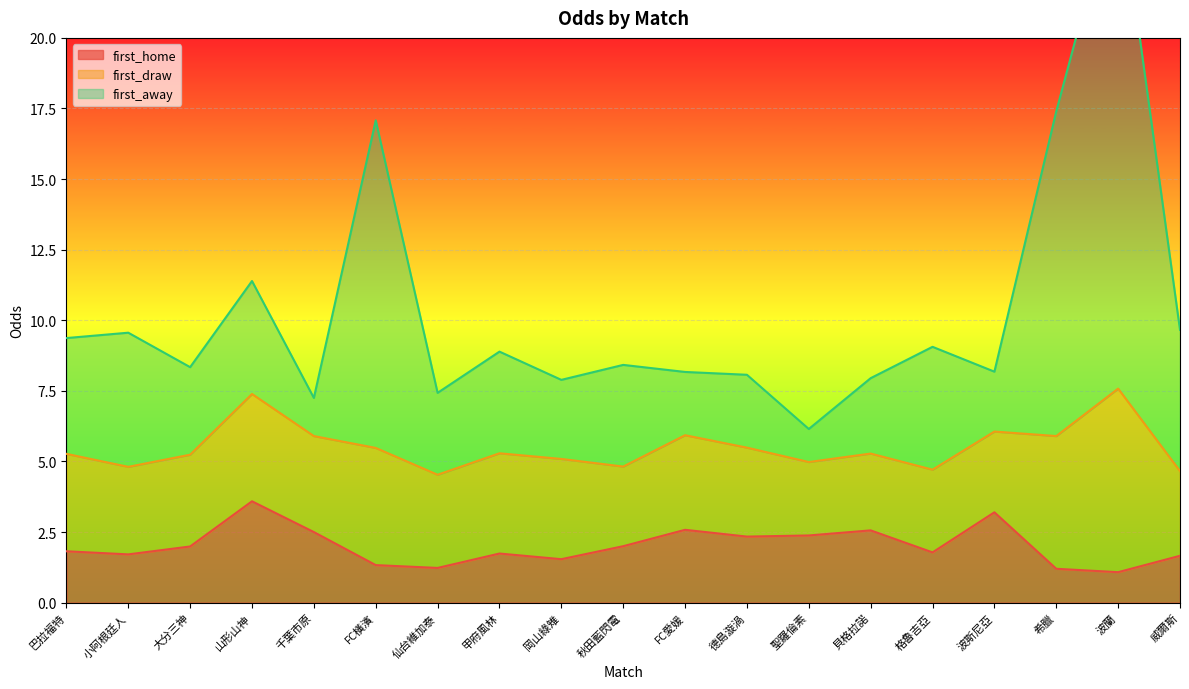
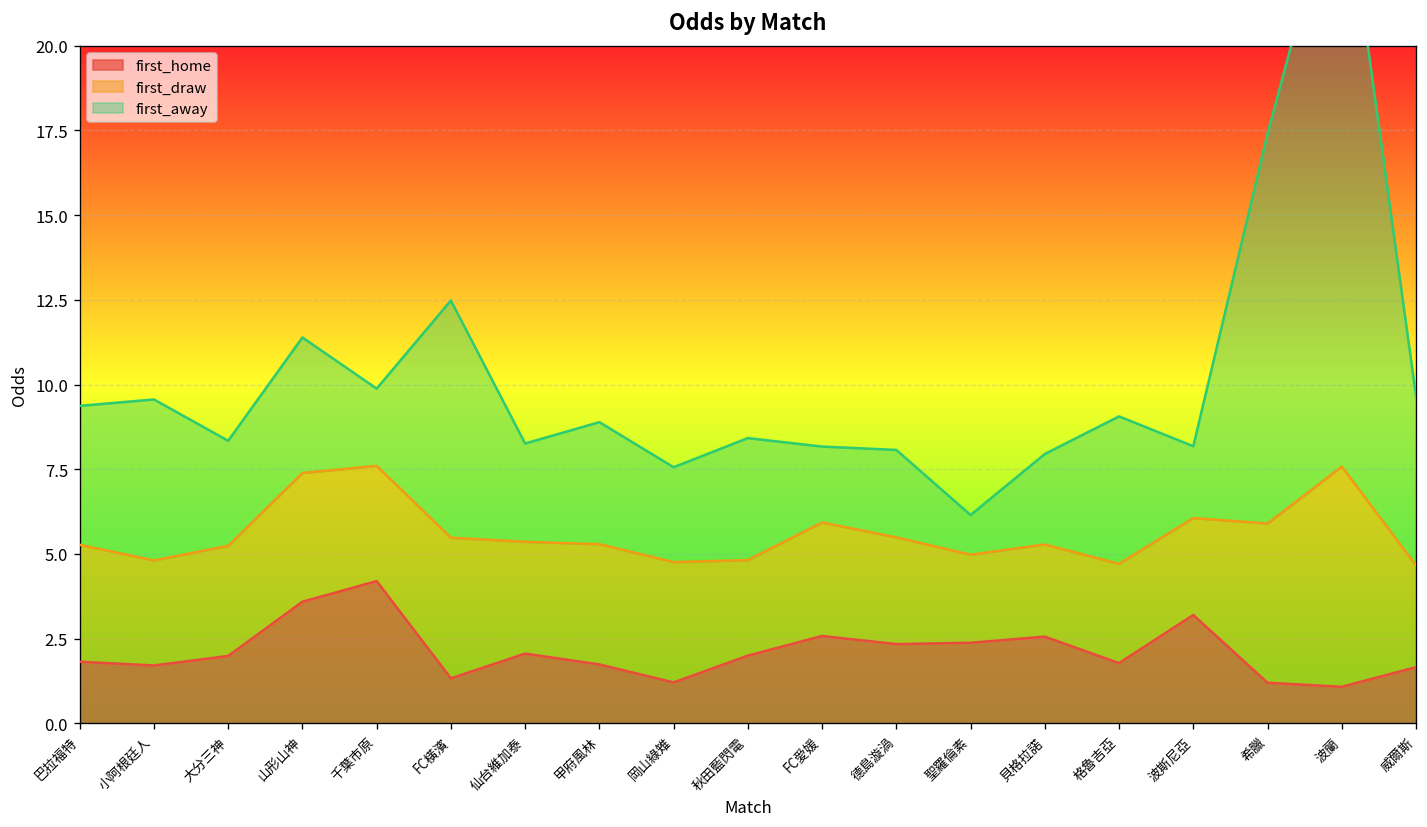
  {
    "first_home": {
      "巴拉福特": 1.8,
      "小阿根廷人": 1.7,
      "大分三神": 2.0,
      "山形山神": 3.6,
-     "千葉市原": 2.5,
+     "千葉市原": 4.2,
      "FC橫濱": 1.3,
-     "仙台維加泰": 1.2,
+     "仙台維加泰": 2.1,
      "甲府風林": 1.7,
-     "岡山綠雉": 1.5,
+     "岡山綠雉": 1.2,
      "秋田藍閃電": 2.0,
      "FC愛媛": 2.6,
      "德島漩渦": 2.3,
      "聖羅倫素": 2.4,
      "貝格拉諾": 2.6,
      "格魯吉亞": 1.8,
      "波斯尼亞": 3.2,
      "希臘": 1.2,
      "波蘭": 1.1,
      "威爾斯": 1.7
    },
    "first_draw": {
      "巴拉福特": 3.5,
      "小阿根廷人": 3.1,
      "大分三神": 3.3,
      "山形山神": 3.8,
      "千葉市原": 3.4,
      "FC橫濱": 4.2,
      "仙台維加泰": 3.3,
      "甲府風林": 3.6,
      "岡山綠雉": 3.6,
      "秋田藍閃電": 2.8,
      "FC愛媛": 3.3,
      "德島漩渦": 3.2,
      "聖羅倫素": 2.6,
      "貝格拉諾": 2.7,
      "格魯吉亞": 2.9,
      "波斯尼亞": 2.9,
      "希臘": 4.7,
      "波蘭": 6.5,
      "威爾斯": 3.0
    },
    "first_away": {
      "巴拉福特": 4.1,
      "小阿根廷人": 4.8,
      "大分三神": 3.1,
      "山形山神": 4.0,
-     "千葉市原": 1.3,
-     "FC橫濱": 11.6,
+     "千葉市原": 2.3,
+     "FC橫濱": 7.0,
      "仙台維加泰": 2.9,
      "甲府風林": 3.6,
      "岡山綠雉": 2.8,
      "秋田藍閃電": 3.6,
      "FC愛媛": 2.2,
      "德島漩渦": 2.6,
      "聖羅倫素": 1.2,
      "貝格拉諾": 2.7,
      "格魯吉亞": 4.3,
      "波斯尼亞": 2.1,
      "希臘": 11.5,
      "威爾斯": 5.0
    }
  }
